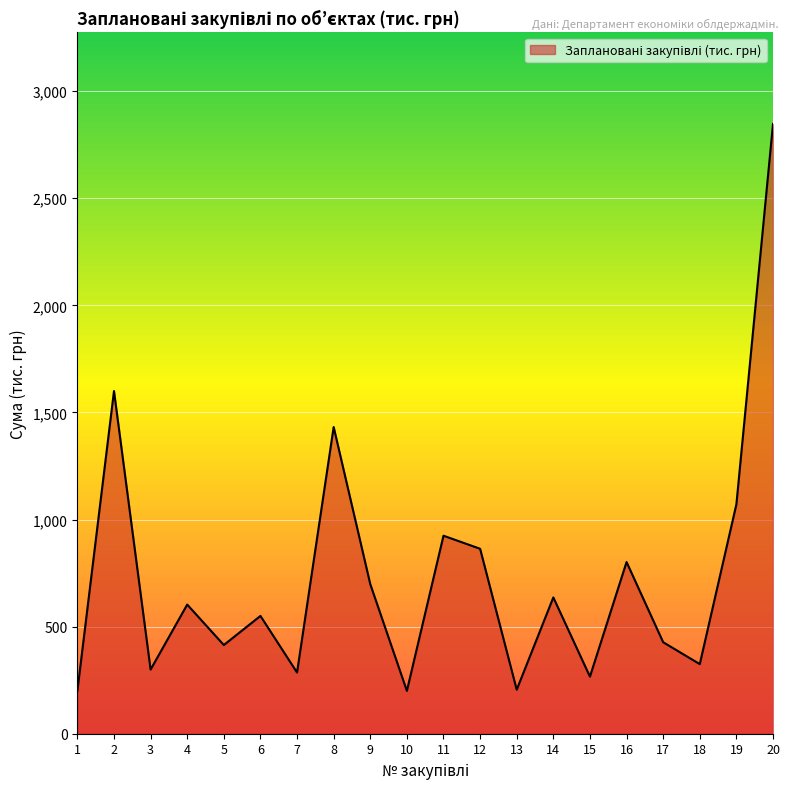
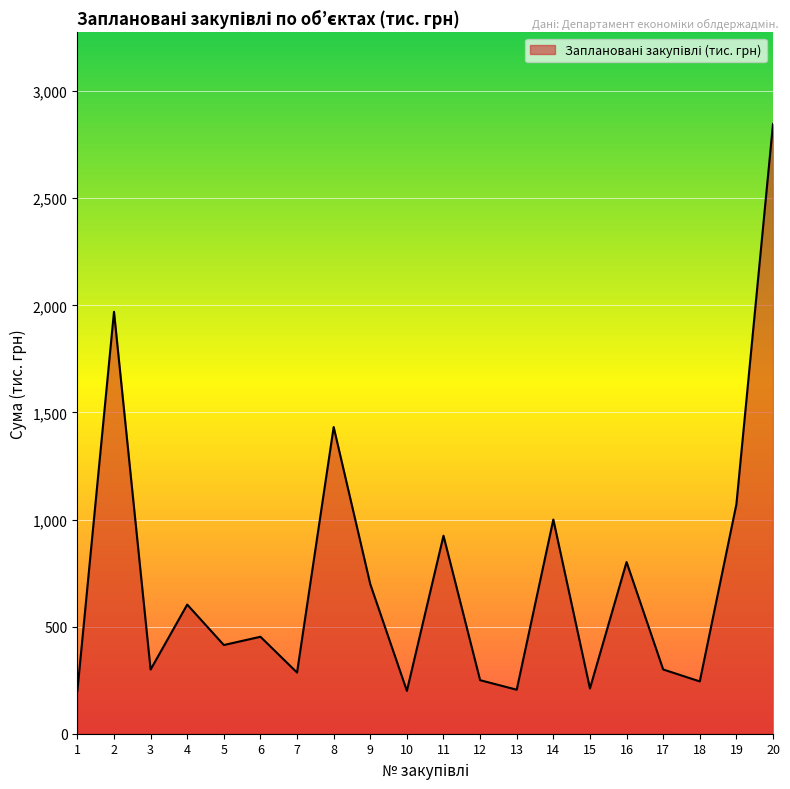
  {
    "1": "200",
-   "2": "1,600",
+   "2": "1,970",
    "3": "300",
    "4": "600",
    "5": "410",
-   "6": "550",
+   "6": "450",
    "7": "290",
    "8": "1,430",
    "9": "700",
    "10": "200",
    "11": "920",
-   "12": "860",
+   "12": "250",
    "13": "210",
-   "14": "640",
-   "15": "270",
+   "14": "1,000",
+   "15": "210",
    "16": "800",
-   "17": "430",
-   "18": "330",
+   "17": "300",
+   "18": "240",
    "19": "1,070",
    "20": "2,850"
  }
